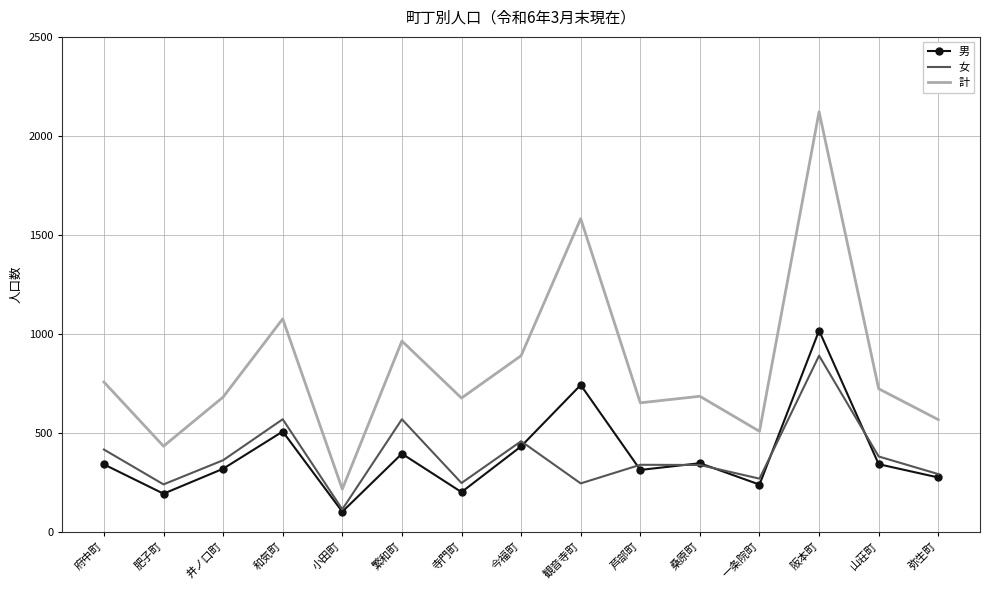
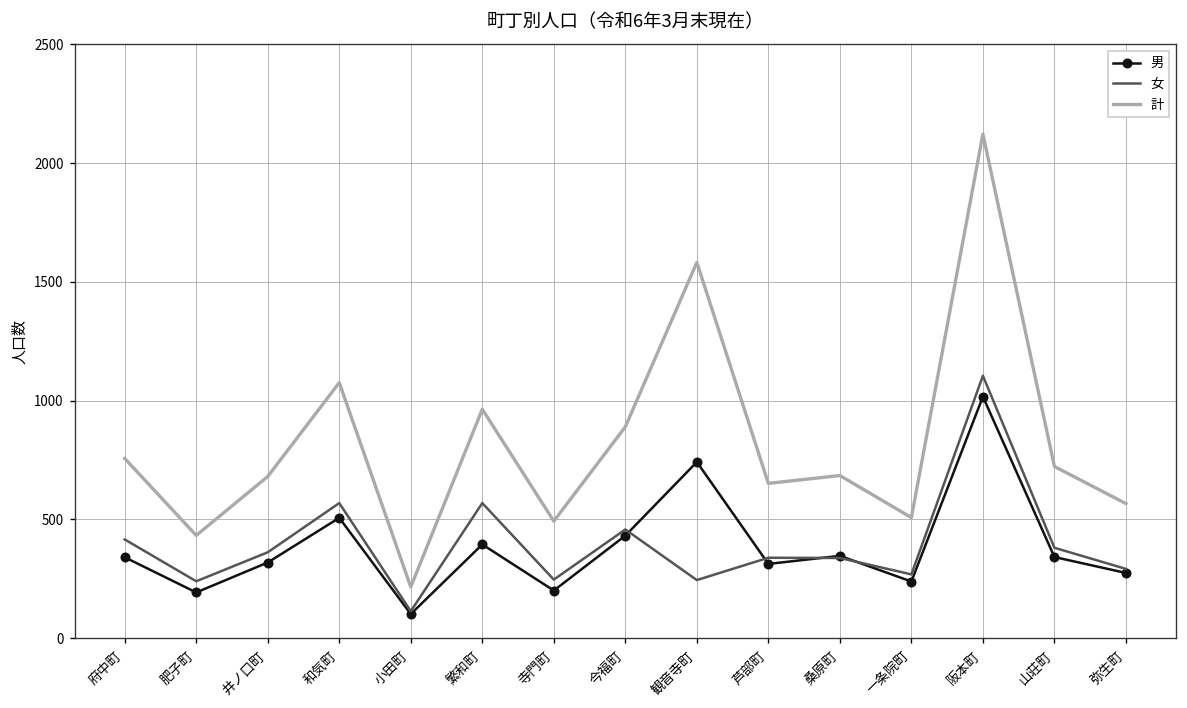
  {
    "男": {
      "府中町": 340,
      "肥子町": 190,
      "井ノ口町": 320,
      "和気町": 510,
      "繁和町": 400,
      "寺門町": 200,
      "今福町": 430,
      "観音寺町": 740,
      "芦部町": 310,
      "一条院町": 240,
      "阪本町": 1020,
      "山荘町": 340,
      "弥生町": 280
    },
    "女": {
      "府中町": 420,
      "肥子町": 240,
      "井ノ口町": 360,
      "和気町": 570,
      "繁和町": 570,
      "寺門町": 250,
      "今福町": 460,
      "観音寺町": 250,
      "芦部町": 340,
      "一条院町": 270,
-     "阪本町": 890,
+     "阪本町": 1110,
      "山荘町": 380,
      "弥生町": 290
    },
    "計": {
      "府中町": 760,
      "肥子町": 430,
      "井ノ口町": 680,
      "和気町": 1080,
      "小田町": 220,
      "繁和町": 960,
-     "寺門町": 680,
+     "寺門町": 490,
      "今福町": 890,
      "観音寺町": 1580,
      "芦部町": 650,
      "桑原町": 690,
      "一条院町": 510,
      "阪本町": 2120,
      "山荘町": 720,
      "弥生町": 570
    }
  }
